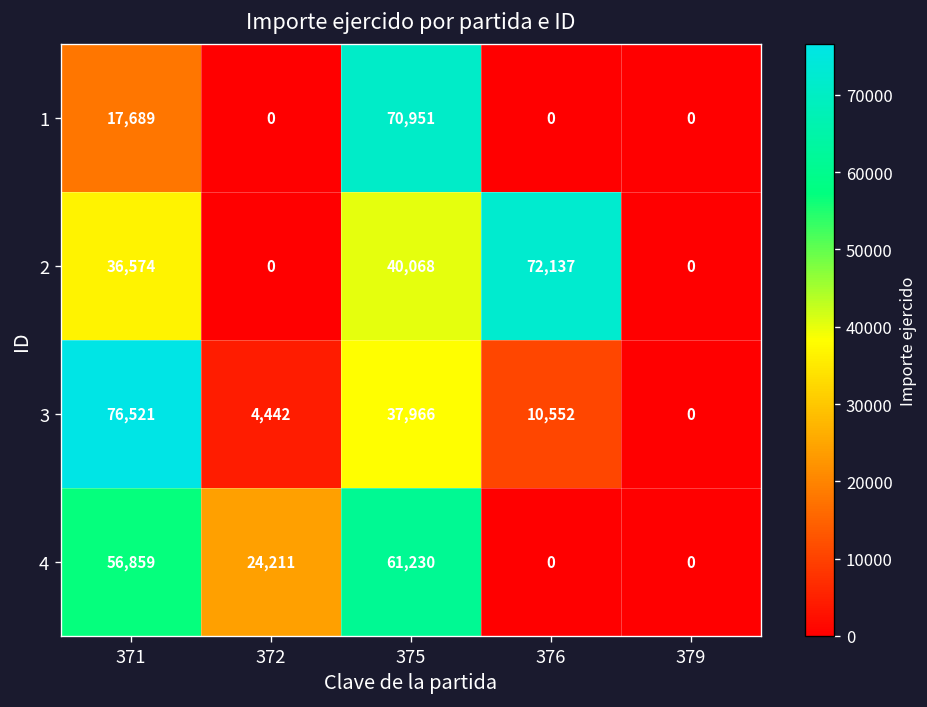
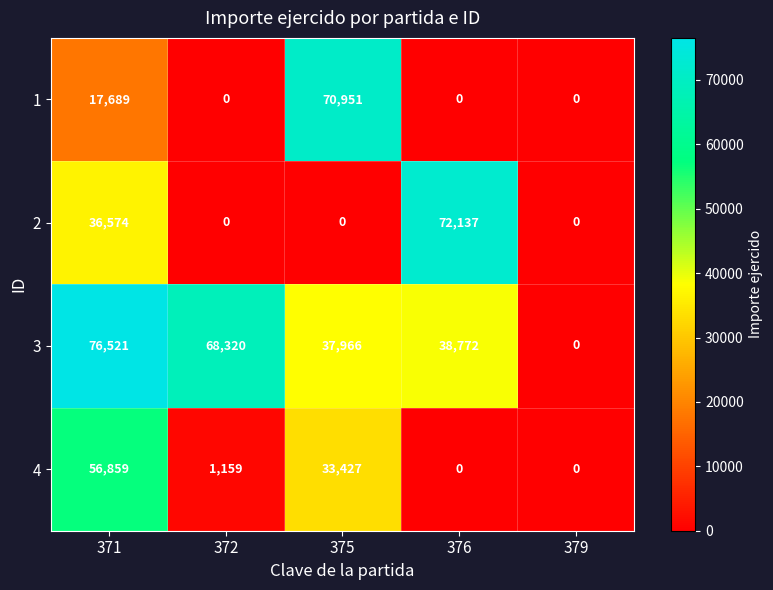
  {
    "1": {
      "371": "17,689",
      "372": "0",
      "375": "70,951",
      "376": "0",
      "379": "0"
    },
    "2": {
      "371": "36,574",
      "372": "0",
-     "375": "40,068",
+     "375": "0",
      "376": "72,137",
      "379": "0"
    },
    "3": {
      "371": "76,521",
-     "372": "4,442",
+     "372": "68,320",
      "375": "37,966",
-     "376": "10,552",
+     "376": "38,772",
      "379": "0"
    },
    "4": {
      "371": "56,859",
-     "372": "24,211",
-     "375": "61,230",
+     "372": "1,159",
+     "375": "33,427",
      "376": "0",
      "379": "0"
    }
  }
